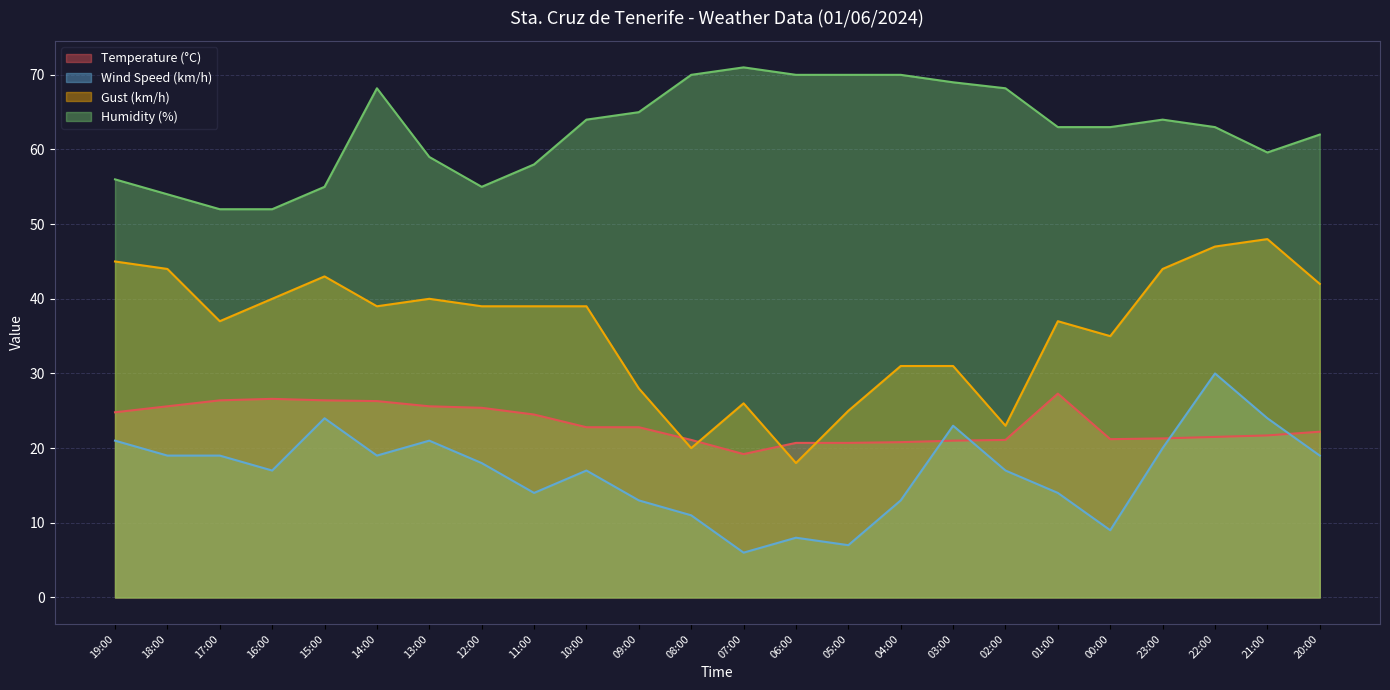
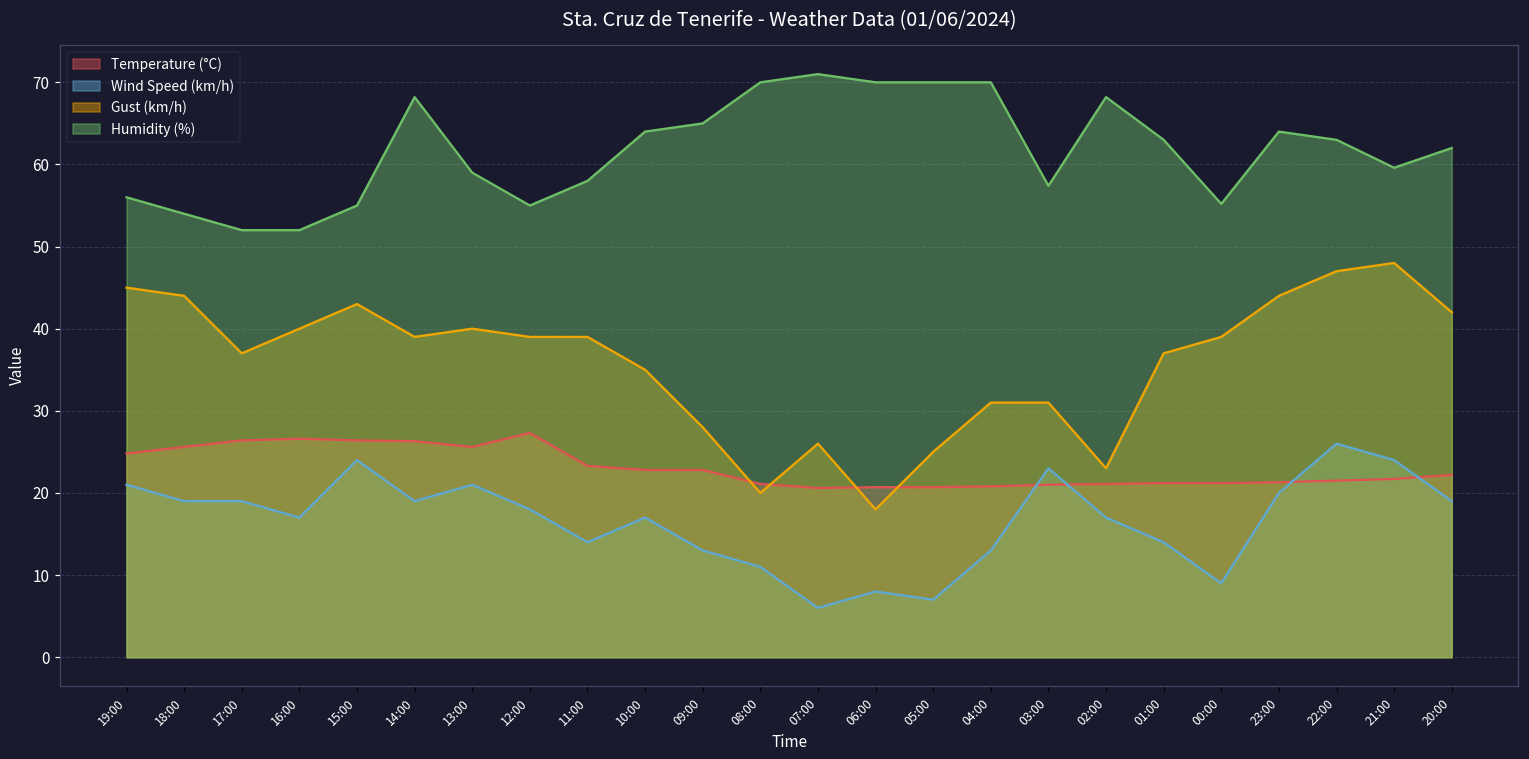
  {
    "Temperature (°C)": {
      "19:00": 25,
      "18:00": 26,
      "17:00": 26,
      "16:00": 27,
      "15:00": 26,
      "14:00": 26,
      "13:00": 26,
-     "12:00": 25,
-     "11:00": 25,
+     "12:00": 27,
+     "11:00": 23,
      "10:00": 23,
      "09:00": 23,
      "08:00": 21,
-     "07:00": 19,
+     "07:00": 21,
      "06:00": 21,
      "05:00": 21,
      "04:00": 21,
      "03:00": 21,
      "02:00": 21,
-     "01:00": 27,
+     "01:00": 21,
      "00:00": 21,
      "23:00": 21,
      "22:00": 22,
      "21:00": 22,
      "20:00": 22
    },
    "Wind Speed (km/h)": {
      "19:00": 21,
      "18:00": 19,
      "17:00": 19,
      "16:00": 17,
      "15:00": 24,
      "14:00": 19,
      "13:00": 21,
      "12:00": 18,
      "11:00": 14,
      "10:00": 17,
      "09:00": 13,
      "08:00": 11,
      "07:00": 6,
      "06:00": 8,
      "05:00": 7,
      "04:00": 13,
      "03:00": 23,
      "02:00": 17,
      "01:00": 14,
      "00:00": 9,
      "23:00": 20,
-     "22:00": 30,
+     "22:00": 26,
      "21:00": 24,
      "20:00": 19
    },
    "Gust (km/h)": {
      "19:00": 45,
      "18:00": 44,
      "17:00": 37,
      "16:00": 40,
      "15:00": 43,
      "14:00": 39,
      "13:00": 40,
      "12:00": 39,
      "11:00": 39,
-     "10:00": 39,
+     "10:00": 35,
      "09:00": 28,
      "08:00": 20,
      "07:00": 26,
      "06:00": 18,
      "05:00": 25,
      "04:00": 31,
      "03:00": 31,
      "02:00": 23,
      "01:00": 37,
-     "00:00": 35,
+     "00:00": 39,
      "23:00": 44,
      "22:00": 47,
      "21:00": 48,
      "20:00": 42
    },
    "Humidity (%)": {
      "19:00": 56,
      "18:00": 54,
      "17:00": 52,
      "16:00": 52,
      "15:00": 55,
      "14:00": 68,
      "13:00": 59,
      "12:00": 55,
      "11:00": 58,
      "10:00": 64,
      "09:00": 65,
      "08:00": 70,
      "07:00": 71,
      "06:00": 70,
      "05:00": 70,
      "04:00": 70,
-     "03:00": 69,
+     "03:00": 57,
      "02:00": 68,
      "01:00": 63,
-     "00:00": 63,
+     "00:00": 55,
      "23:00": 64,
      "22:00": 63,
      "21:00": 60,
      "20:00": 62
    }
  }
